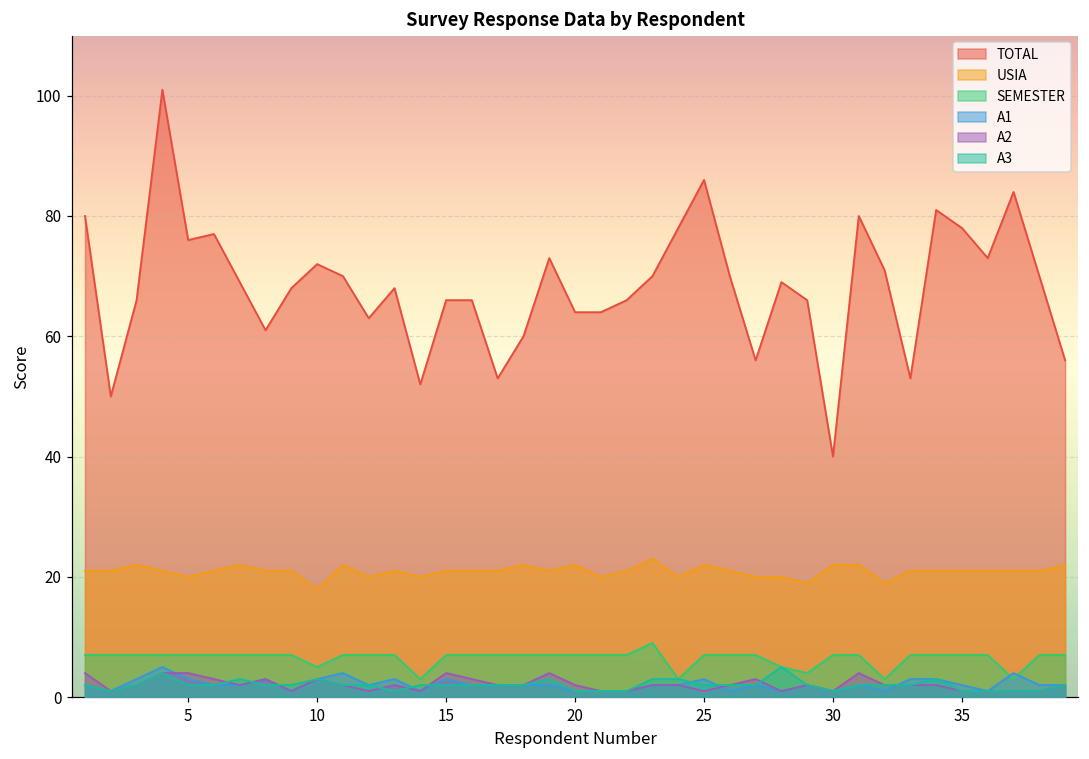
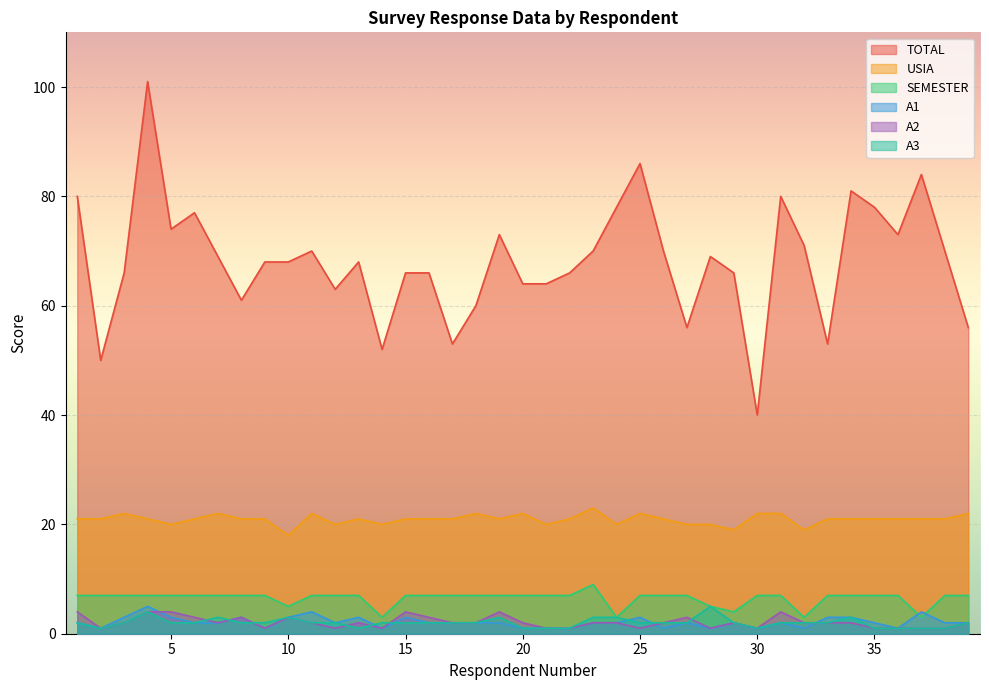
  {
    "TOTAL": {
-     "5": 76,
-     "10": 72,
+     "5": 74,
+     "10": 68,
      "15": 66,
      "20": 64,
      "25": 86,
      "30": 40,
      "35": 78
    },
    "USIA": {
      "5": 20,
      "10": 18,
      "15": 21,
      "20": 22,
      "25": 22,
      "30": 22,
      "35": 21
    },
    "A2": {
      "5": 4,
      "15": 4,
      "20": 2,
      "25": 1
    }
  }
